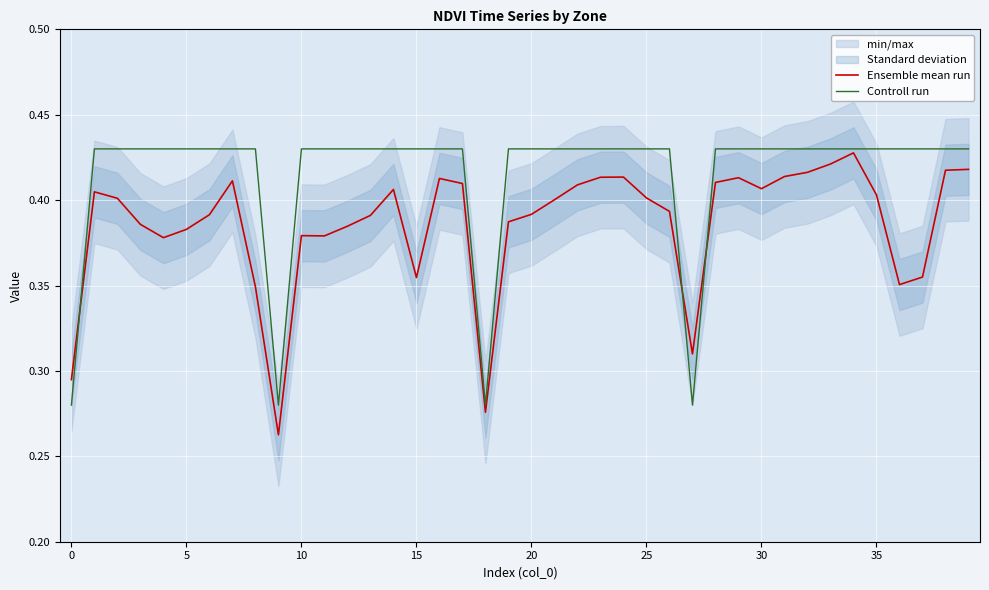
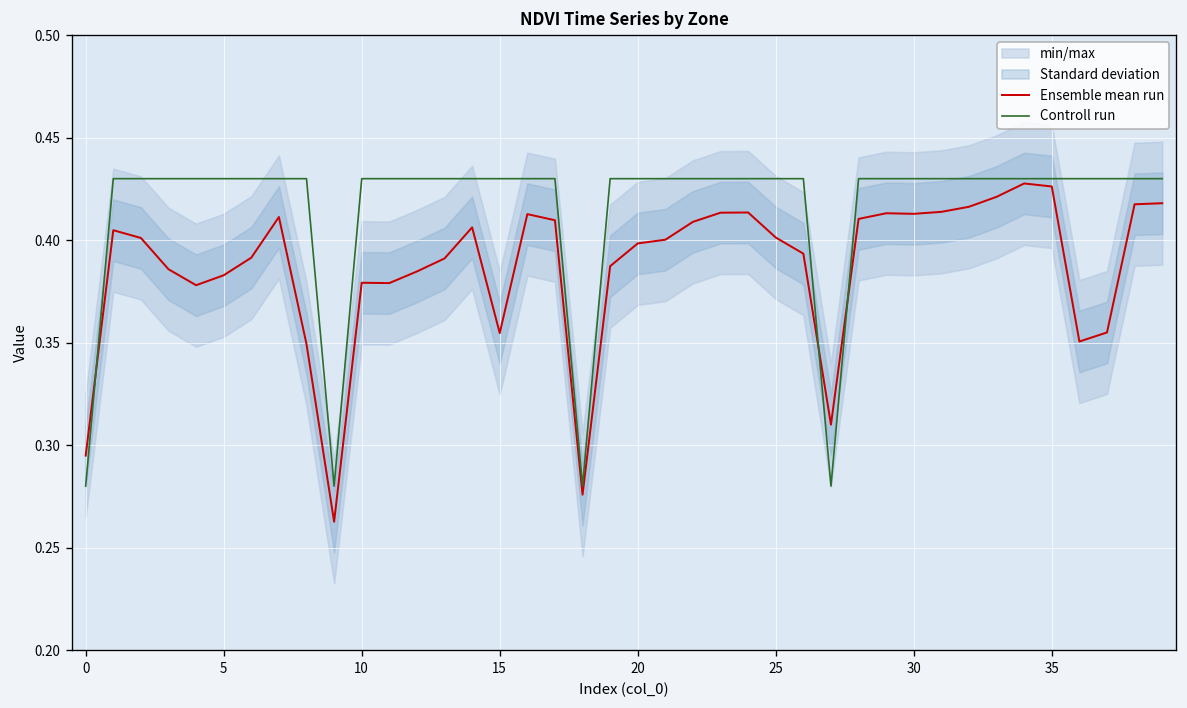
  {
    "Ensemble mean run": {
      "0": 0.295,
      "5": 0.383,
      "10": 0.379,
      "15": 0.355,
-     "20": 0.392,
+     "20": 0.398,
      "25": 0.401,
-     "30": 0.407,
-     "35": 0.403
+     "30": 0.413,
+     "35": 0.426
    },
    "Controll run": {
      "0": 0.280,
      "5": 0.430,
      "10": 0.430,
      "15": 0.430,
      "20": 0.430,
      "30": 0.430,
      "35": 0.430
    }
  }
